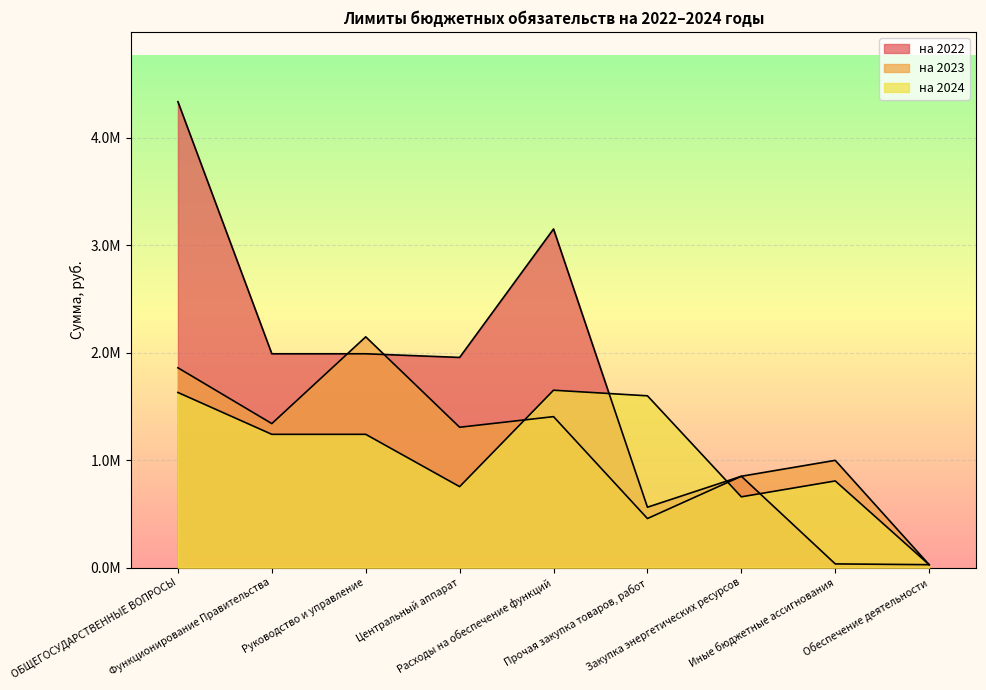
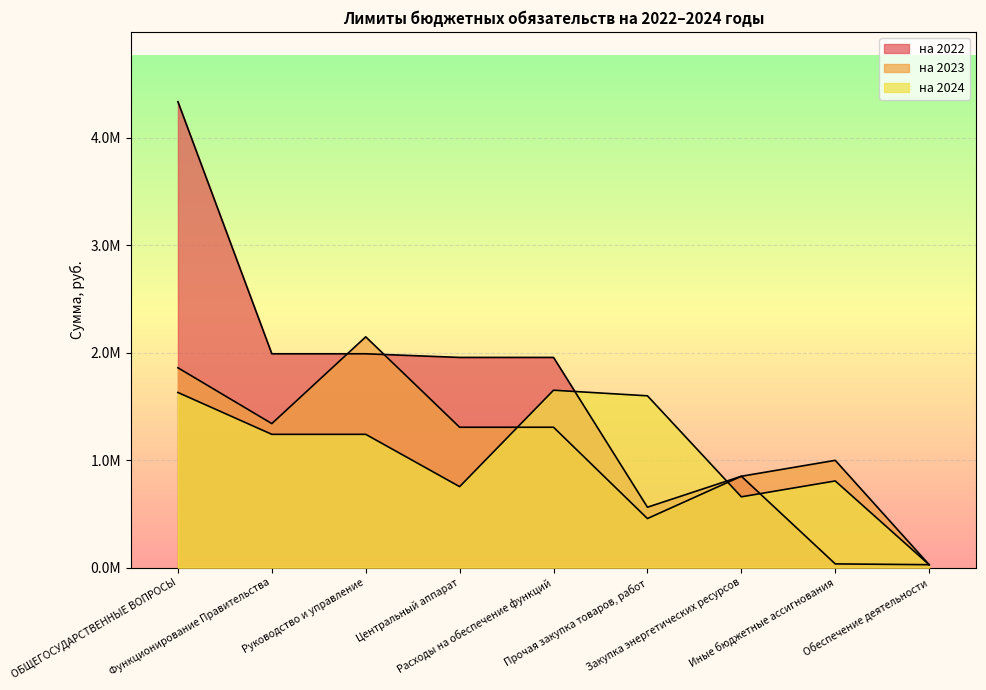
  {
    "на 2022": {
      "ОБЩЕГОСУДАРСТВЕННЫЕ ВОПРОСЫ": 4340000,
      "Функционирование Правительства": 1990000,
      "Руководство и управление": 1990000,
      "Центральный аппарат": 1960000,
-     "Расходы на обеспечение функций": 3150000,
+     "Расходы на обеспечение функций": 1960000,
      "Прочая закупка товаров, работ": 560000,
      "Иные бюджетные ассигнования": 30000
    },
    "на 2023": {
      "ОБЩЕГОСУДАРСТВЕННЫЕ ВОПРОСЫ": 1860000,
      "Функционирование Правительства": 1340000,
      "Руководство и управление": 2150000,
      "Центральный аппарат": 1310000,
-     "Расходы на обеспечение функций": 1410000,
+     "Расходы на обеспечение функций": 1310000,
      "Прочая закупка товаров, работ": 460000,
      "Иные бюджетные ассигнования": 1000000
    },
    "на 2024": {
      "ОБЩЕГОСУДАРСТВЕННЫЕ ВОПРОСЫ": 1630000,
      "Функционирование Правительства": 1240000,
      "Руководство и управление": 1240000,
      "Центральный аппарат": 750000,
      "Расходы на обеспечение функций": 1650000,
      "Прочая закупка товаров, работ": 1600000,
      "Закупка энергетических ресурсов": 660000,
      "Иные бюджетные ассигнования": 810000
    }
  }
